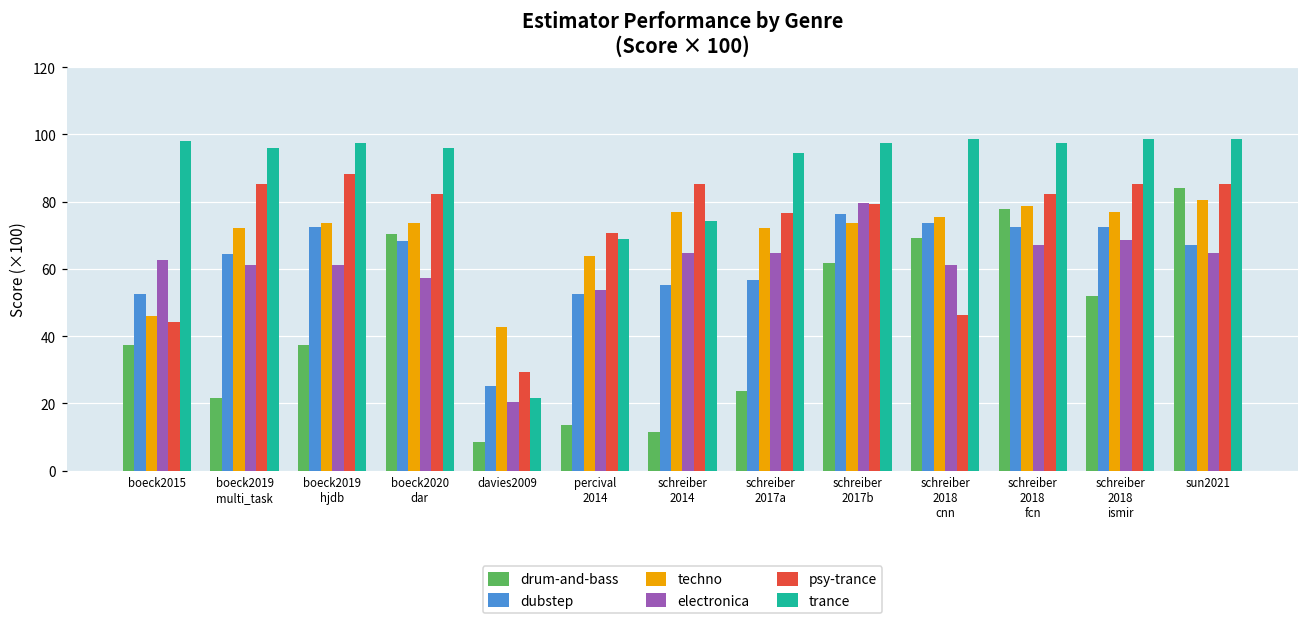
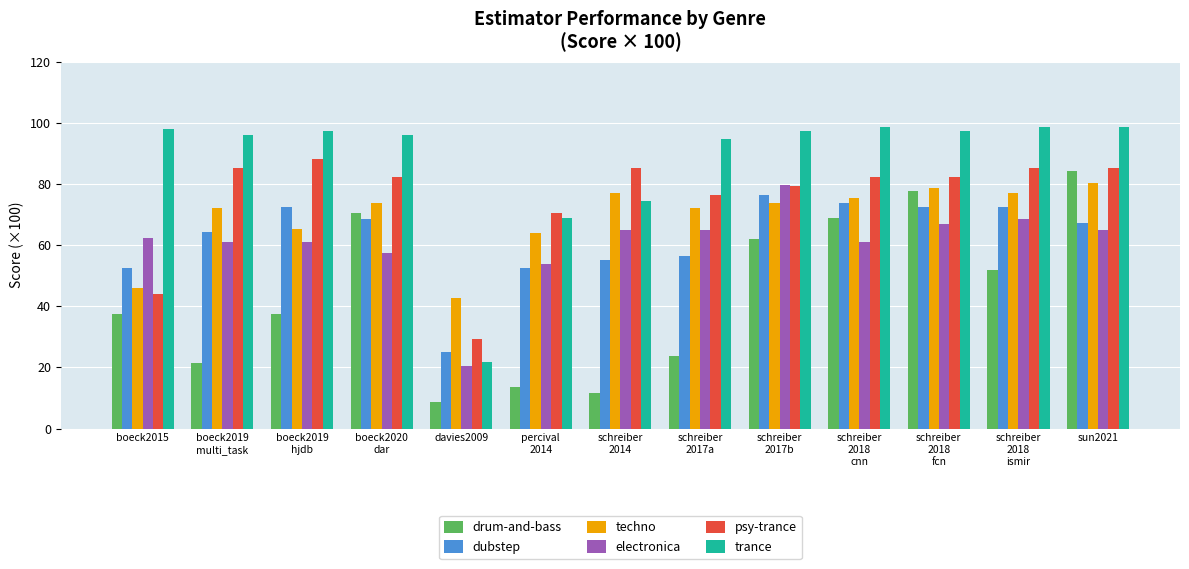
  {
    "drum-and-bass": {
      "boeck2015": 37,
      "boeck2019 multi_task": 22,
      "boeck2019 hjdb": 37,
      "boeck2020 dar": 71,
      "davies2009": 9,
      "percival 2014": 14,
      "schreiber 2014": 12,
      "schreiber 2017a": 24,
      "schreiber 2017b": 62,
      "schreiber 2018 cnn": 69,
      "schreiber 2018 fcn": 78,
      "schreiber 2018 ismir": 52,
      "sun2021": 84
    },
    "dubstep": {
      "boeck2015": 53,
      "boeck2019 multi_task": 64,
      "boeck2019 hjdb": 72,
      "boeck2020 dar": 68,
      "davies2009": 25,
      "percival 2014": 53,
      "schreiber 2014": 55,
      "schreiber 2017a": 57,
      "schreiber 2017b": 76,
      "schreiber 2018 cnn": 74,
      "schreiber 2018 fcn": 72,
      "schreiber 2018 ismir": 72,
      "sun2021": 67
    },
    "techno": {
      "boeck2015": 46,
      "boeck2019 multi_task": 72,
-     "boeck2019 hjdb": 74,
+     "boeck2019 hjdb": 65,
      "boeck2020 dar": 74,
      "davies2009": 43,
      "percival 2014": 64,
      "schreiber 2014": 77,
      "schreiber 2017a": 72,
      "schreiber 2017b": 74,
      "schreiber 2018 cnn": 75,
      "schreiber 2018 fcn": 79,
      "schreiber 2018 ismir": 77,
      "sun2021": 80
    },
    "electronica": {
      "boeck2015": 63,
      "boeck2019 multi_task": 61,
      "boeck2019 hjdb": 61,
      "boeck2020 dar": 57,
      "davies2009": 20,
      "percival 2014": 54,
      "schreiber 2014": 65,
      "schreiber 2017a": 65,
      "schreiber 2017b": 80,
      "schreiber 2018 cnn": 61,
      "schreiber 2018 fcn": 67,
      "schreiber 2018 ismir": 69,
      "sun2021": 65
    },
    "psy-trance": {
      "boeck2015": 44,
      "boeck2019 multi_task": 85,
      "boeck2019 hjdb": 88,
      "boeck2020 dar": 82,
      "davies2009": 29,
      "percival 2014": 71,
      "schreiber 2014": 85,
      "schreiber 2017a": 76,
      "schreiber 2017b": 79,
-     "schreiber 2018 cnn": 46,
+     "schreiber 2018 cnn": 82,
      "schreiber 2018 fcn": 82,
      "schreiber 2018 ismir": 85,
      "sun2021": 85
    },
    "trance": {
      "boeck2015": 98,
      "boeck2019 multi_task": 96,
      "boeck2019 hjdb": 97,
      "boeck2020 dar": 96,
      "davies2009": 22,
      "percival 2014": 69,
      "schreiber 2014": 74,
      "schreiber 2017a": 95,
      "schreiber 2017b": 97,
      "schreiber 2018 cnn": 99,
      "schreiber 2018 fcn": 97,
      "schreiber 2018 ismir": 99,
      "sun2021": 99
    }
  }
